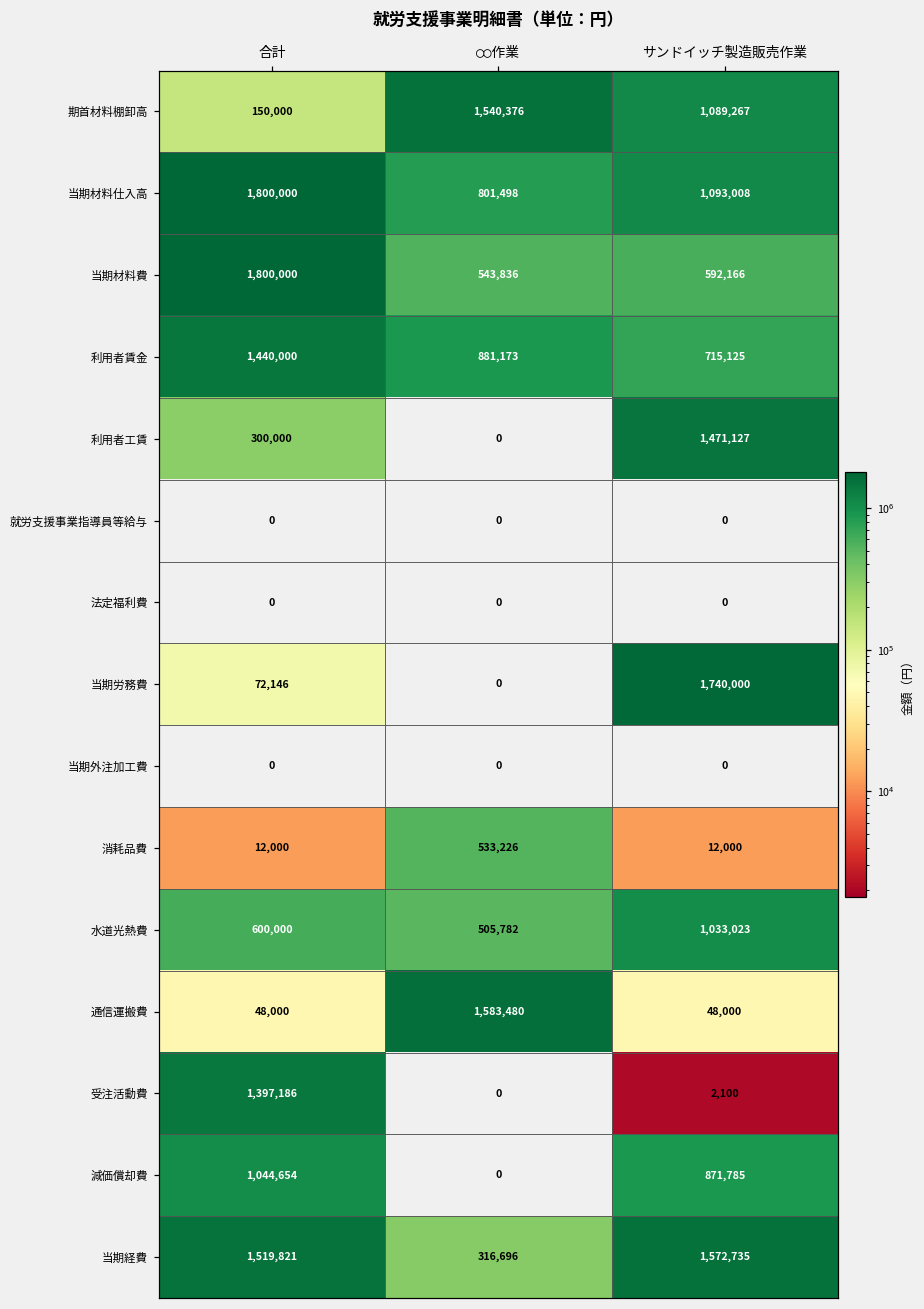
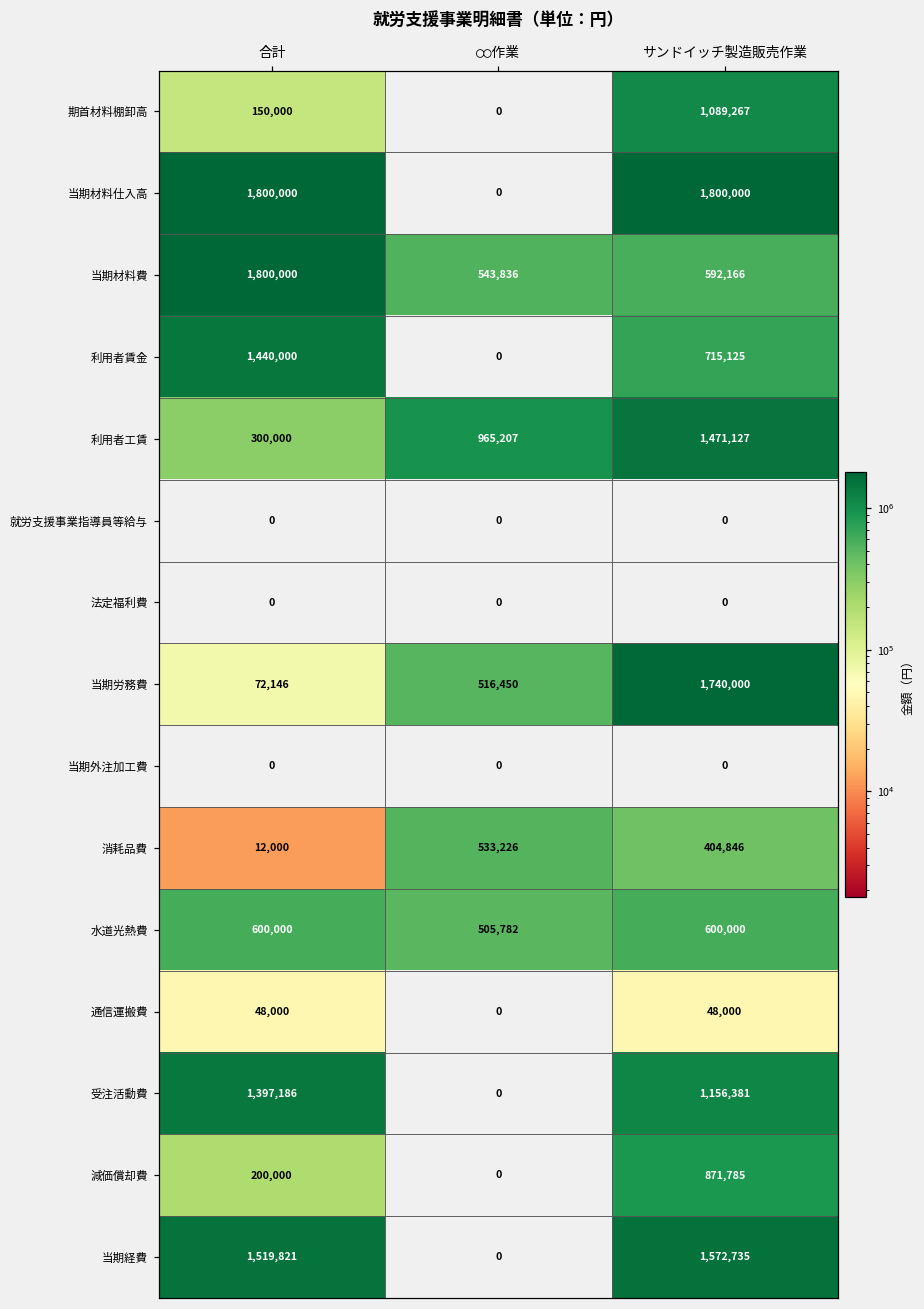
  {
    "期首材料棚卸高": {
      "合計": "150,000",
-     "○○作業": "1,540,376",
+     "○○作業": "0",
      "サンドイッチ製造販売作業": "1,089,267"
    },
    "当期材料仕入高": {
      "合計": "1,800,000",
-     "○○作業": "801,498",
-     "サンドイッチ製造販売作業": "1,093,008"
+     "○○作業": "0",
+     "サンドイッチ製造販売作業": "1,800,000"
    },
    "当期材料費": {
      "合計": "1,800,000",
      "○○作業": "543,836",
      "サンドイッチ製造販売作業": "592,166"
    },
    "利用者賃金": {
      "合計": "1,440,000",
-     "○○作業": "881,173",
+     "○○作業": "0",
      "サンドイッチ製造販売作業": "715,125"
    },
    "利用者工賃": {
      "合計": "300,000",
-     "○○作業": "0",
+     "○○作業": "965,207",
      "サンドイッチ製造販売作業": "1,471,127"
    },
    "就労支援事業指導員等給与": {
      "合計": "0",
      "○○作業": "0",
      "サンドイッチ製造販売作業": "0"
    },
    "法定福利費": {
      "合計": "0",
      "○○作業": "0",
      "サンドイッチ製造販売作業": "0"
    },
    "当期労務費": {
      "合計": "72,146",
-     "○○作業": "0",
+     "○○作業": "516,450",
      "サンドイッチ製造販売作業": "1,740,000"
    },
    "当期外注加工費": {
      "合計": "0",
      "○○作業": "0",
      "サンドイッチ製造販売作業": "0"
    },
    "消耗品費": {
      "合計": "12,000",
      "○○作業": "533,226",
-     "サンドイッチ製造販売作業": "12,000"
+     "サンドイッチ製造販売作業": "404,846"
    },
    "水道光熱費": {
      "合計": "600,000",
      "○○作業": "505,782",
-     "サンドイッチ製造販売作業": "1,033,023"
+     "サンドイッチ製造販売作業": "600,000"
    },
    "通信運搬費": {
      "合計": "48,000",
-     "○○作業": "1,583,480",
+     "○○作業": "0",
      "サンドイッチ製造販売作業": "48,000"
    },
    "受注活動費": {
      "合計": "1,397,186",
      "○○作業": "0",
-     "サンドイッチ製造販売作業": "2,100"
+     "サンドイッチ製造販売作業": "1,156,381"
    },
    "減価償却費": {
-     "合計": "1,044,654",
+     "合計": "200,000",
      "○○作業": "0",
      "サンドイッチ製造販売作業": "871,785"
    },
    "当期経費": {
      "合計": "1,519,821",
-     "○○作業": "316,696",
+     "○○作業": "0",
      "サンドイッチ製造販売作業": "1,572,735"
    }
  }
